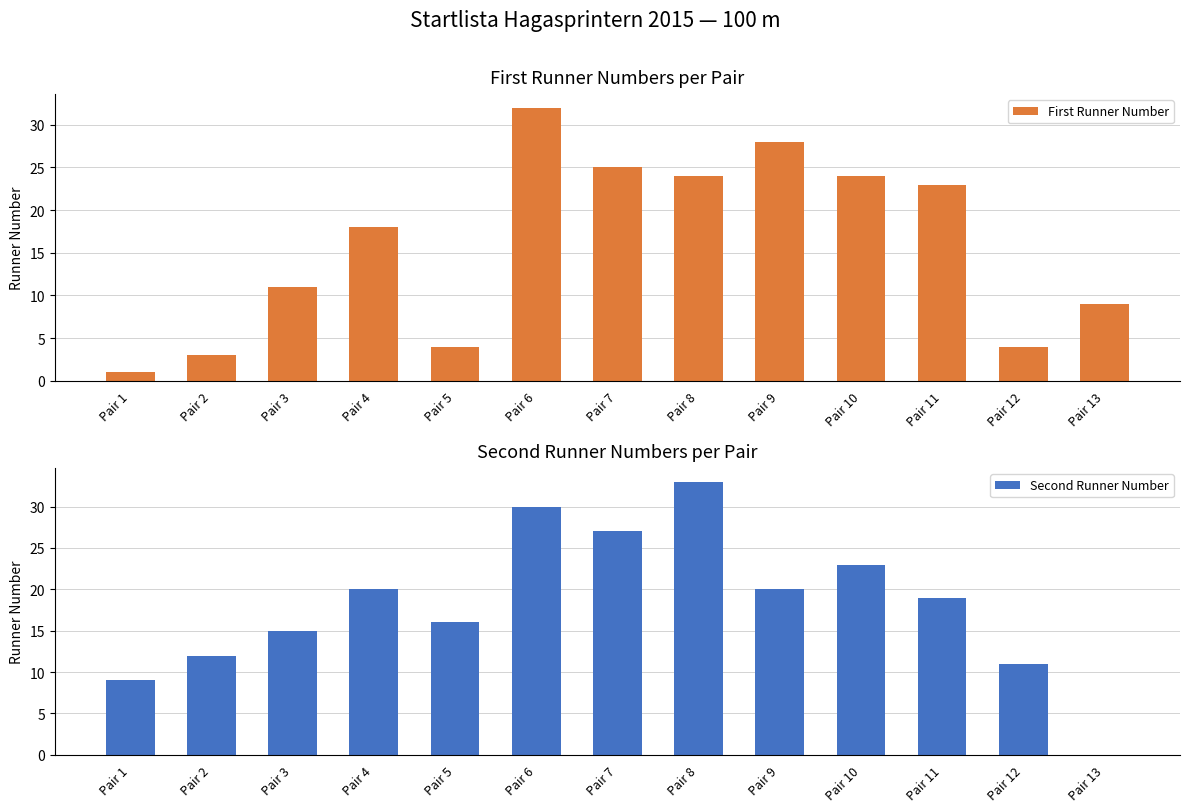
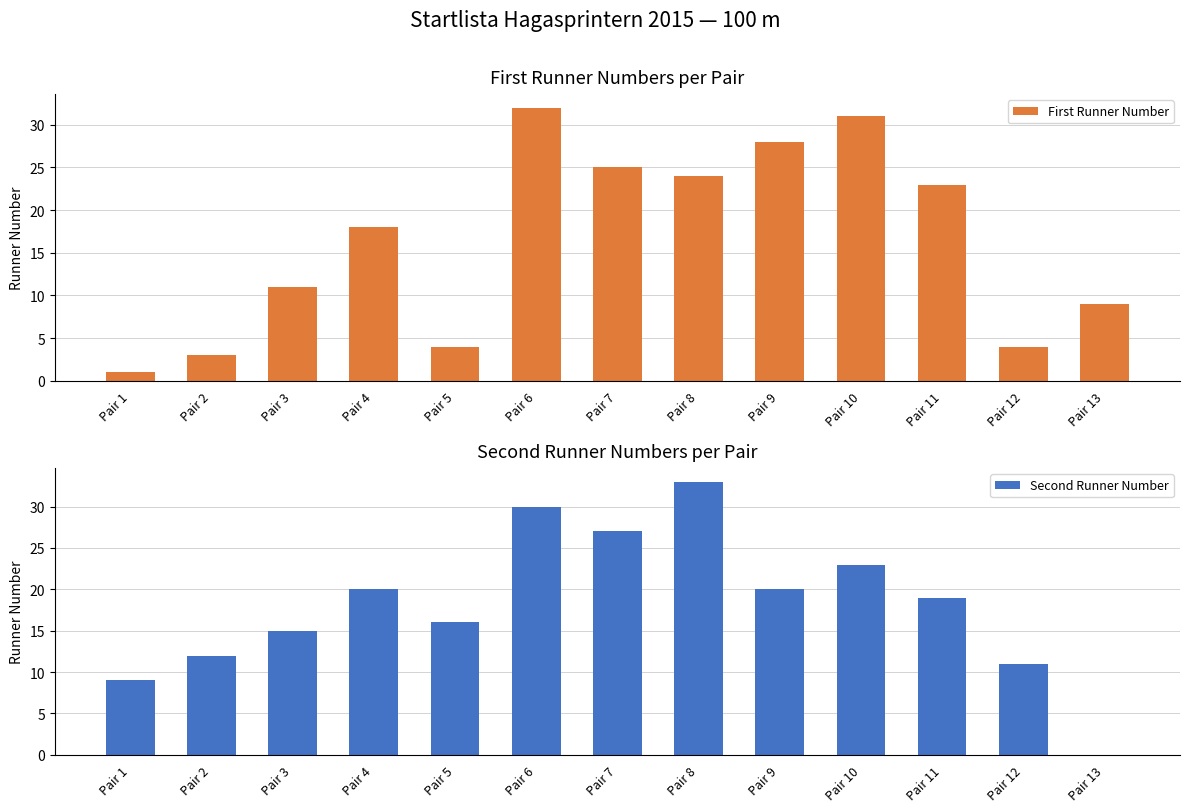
  {
    "First Runner Numbers per Pair": {
      "Pair 1": 1,
      "Pair 2": 3,
      "Pair 3": 11,
      "Pair 4": 18,
      "Pair 5": 4,
      "Pair 6": 32,
      "Pair 7": 25,
      "Pair 8": 24,
      "Pair 9": 28,
-     "Pair 10": 24,
+     "Pair 10": 31,
      "Pair 11": 23,
      "Pair 12": 4,
      "Pair 13": 9
    },
    "Second Runner Numbers per Pair": {
      "Pair 1": 9,
      "Pair 2": 12,
      "Pair 3": 15,
      "Pair 4": 20,
      "Pair 5": 16,
      "Pair 6": 30,
      "Pair 7": 27,
      "Pair 8": 33,
      "Pair 9": 20,
      "Pair 10": 23,
      "Pair 11": 19,
      "Pair 12": 11,
      "Pair 13": 0
    }
  }
